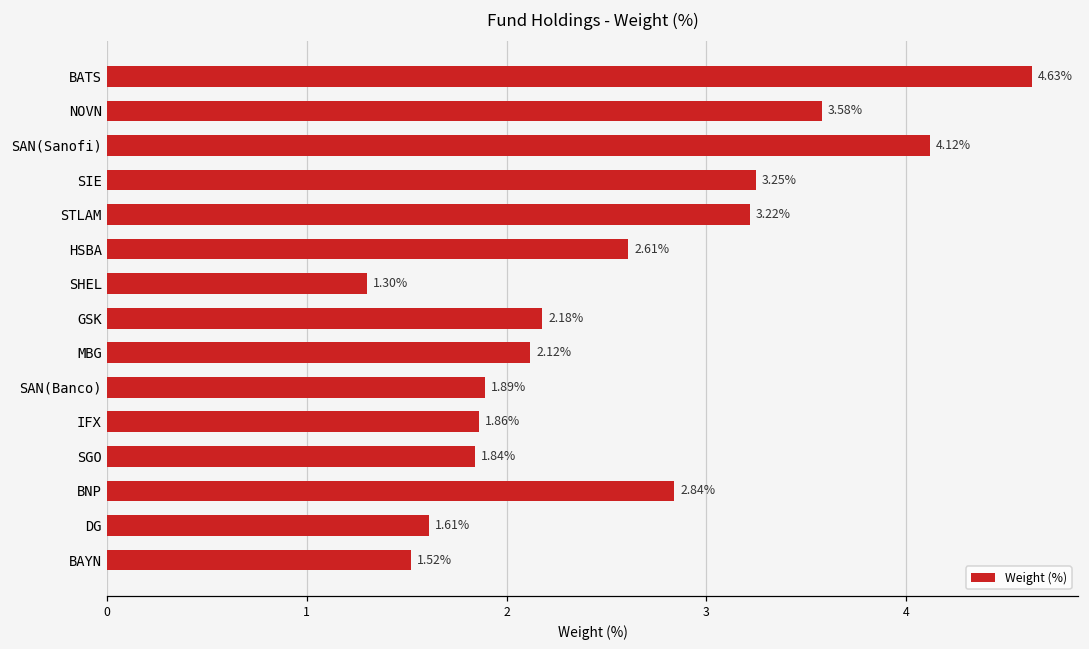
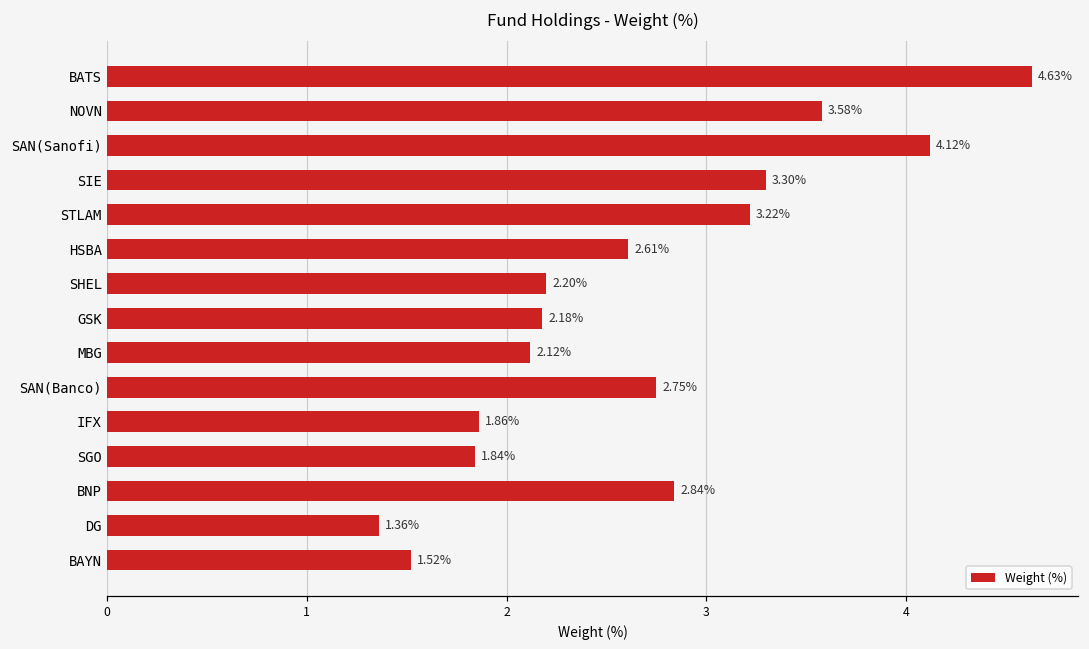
  {
    "BATS": "4.63%",
    "NOVN": "3.58%",
    "SAN(Sanofi)": "4.12%",
-   "SIE": "3.25%",
+   "SIE": "3.30%",
    "STLAM": "3.22%",
    "HSBA": "2.61%",
-   "SHEL": "1.30%",
+   "SHEL": "2.20%",
    "GSK": "2.18%",
    "MBG": "2.12%",
-   "SAN(Banco)": "1.89%",
+   "SAN(Banco)": "2.75%",
    "IFX": "1.86%",
    "SGO": "1.84%",
    "BNP": "2.84%",
-   "DG": "1.61%",
+   "DG": "1.36%",
    "BAYN": "1.52%"
  }
